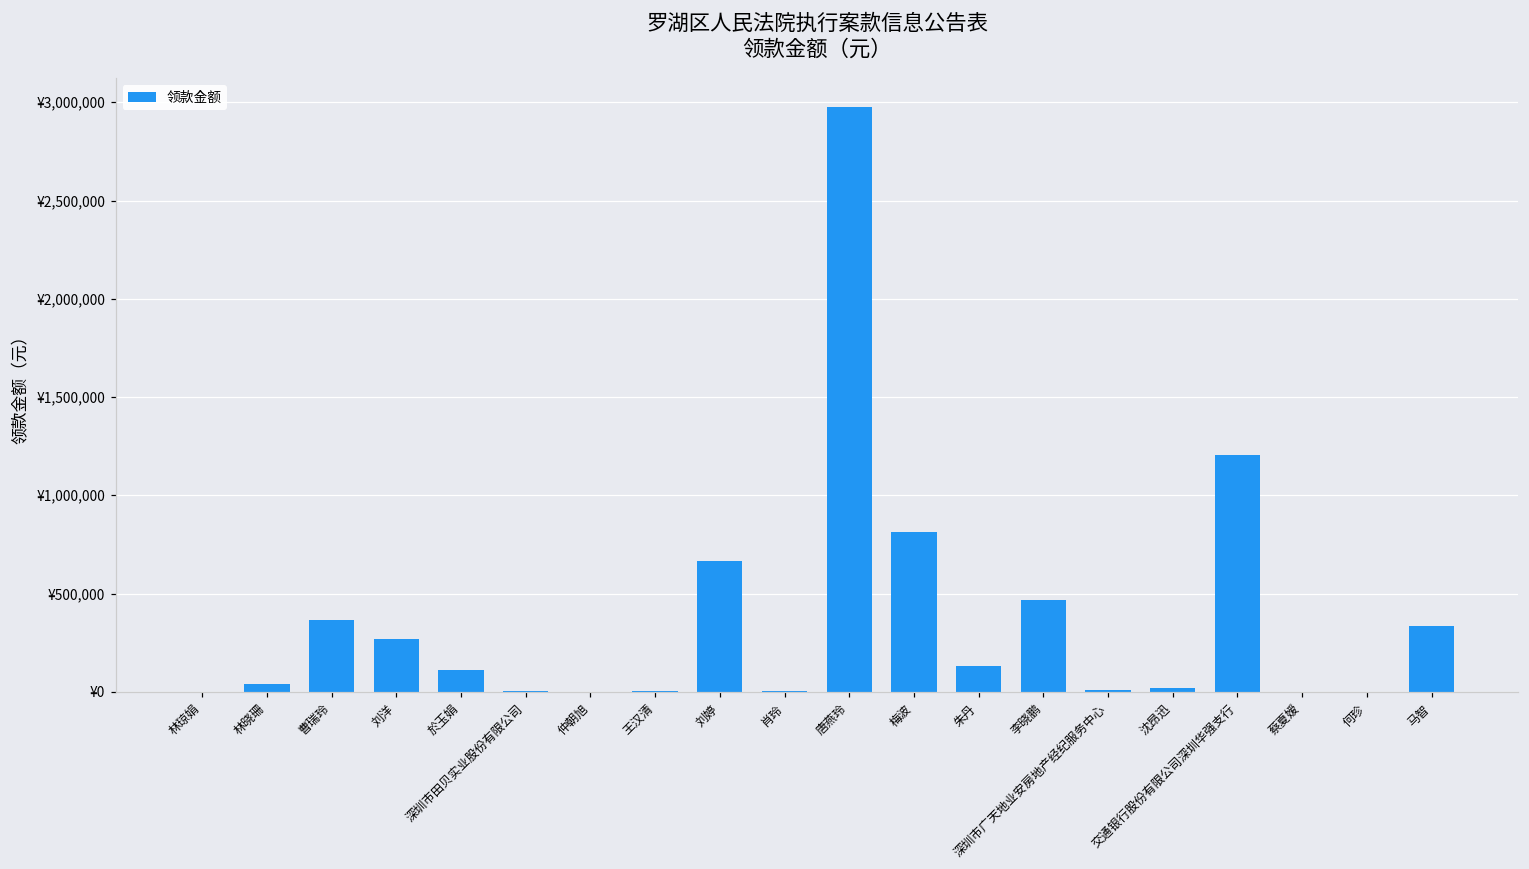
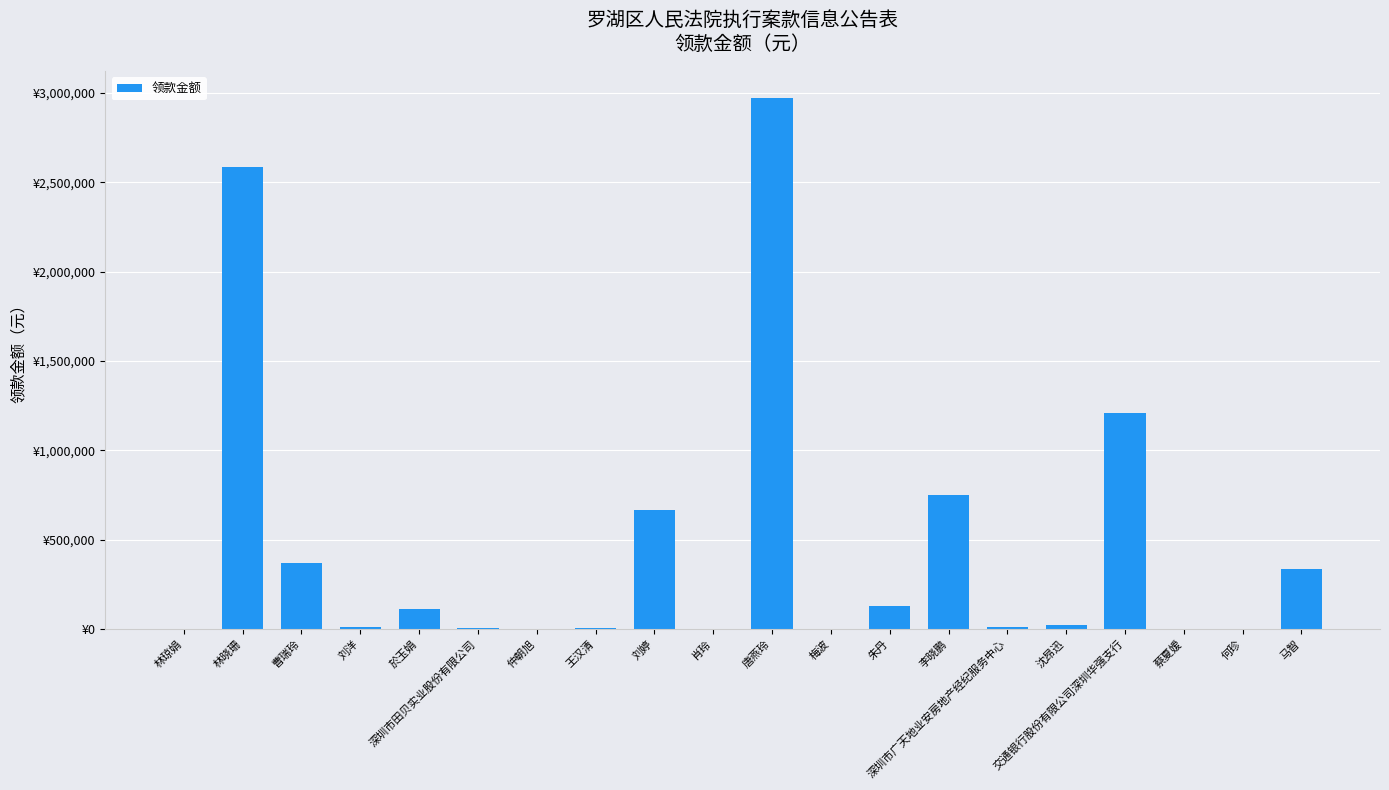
  {
-   "林晓珊": "¥40,000",
+   "林晓珊": "¥2,590,000",
    "曹瑞玲": "¥370,000",
-   "刘洋": "¥270,000",
+   "刘洋": "¥10,000",
    "於玉娟": "¥110,000",
    "刘婷": "¥670,000",
    "唐燕玲": "¥2,970,000",
-   "梅波": "¥810,000",
+   "梅波": "¥0",
    "朱丹": "¥130,000",
-   "李晓鹏": "¥470,000",
+   "李晓鹏": "¥750,000",
    "沈昂迅": "¥20,000",
    "交通银行股份有限公司深圳华强支行": "¥1,210,000",
    "马智": "¥340,000"
  }
